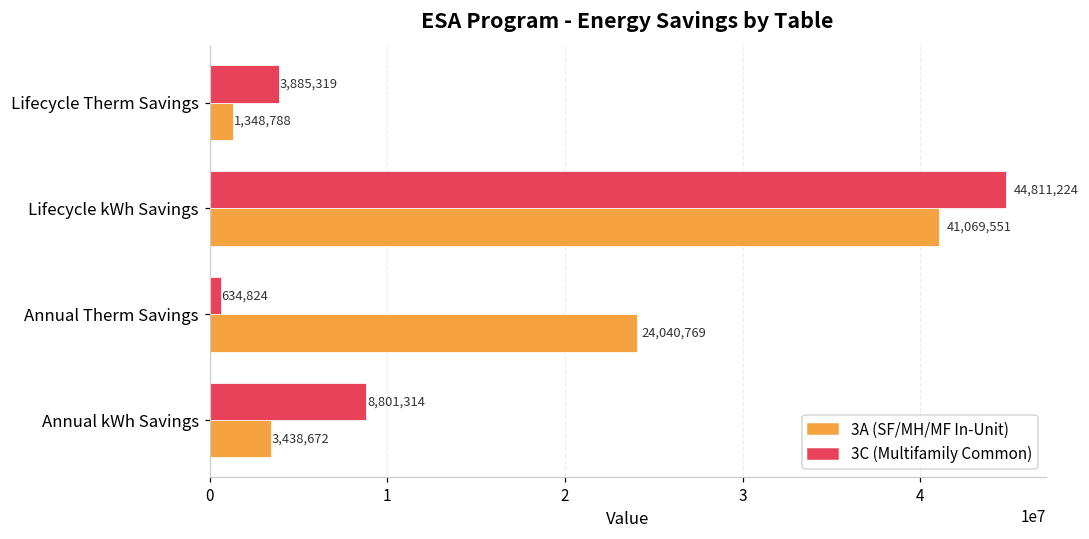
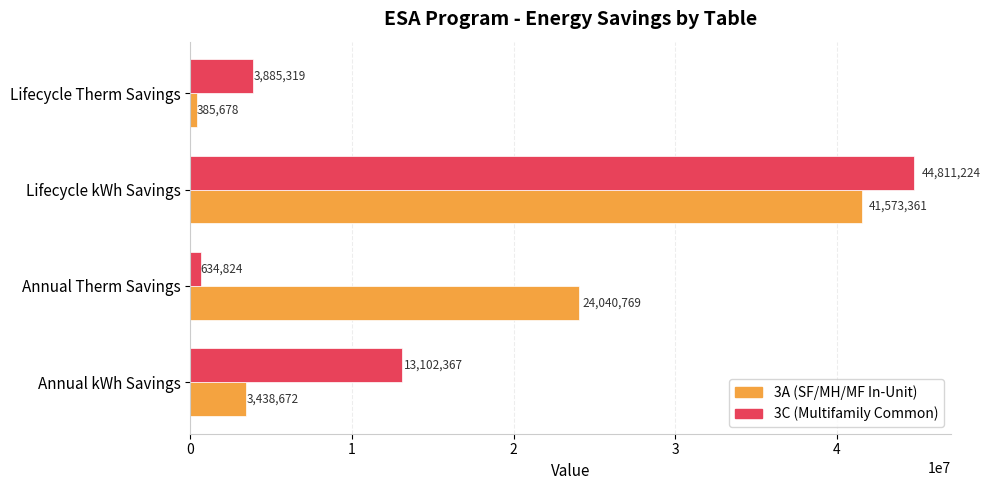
  {
    "3A (SF/MH/MF In-Unit)": {
-     "Lifecycle Therm Savings": "1,348,788",
-     "Lifecycle kWh Savings": "41,069,551",
+     "Lifecycle Therm Savings": "385,678",
+     "Lifecycle kWh Savings": "41,573,361",
      "Annual Therm Savings": "24,040,769",
      "Annual kWh Savings": "3,438,672"
    },
    "3C (Multifamily Common)": {
      "Lifecycle Therm Savings": "3,885,319",
      "Lifecycle kWh Savings": "44,811,224",
      "Annual Therm Savings": "634,824",
-     "Annual kWh Savings": "8,801,314"
+     "Annual kWh Savings": "13,102,367"
    }
  }
